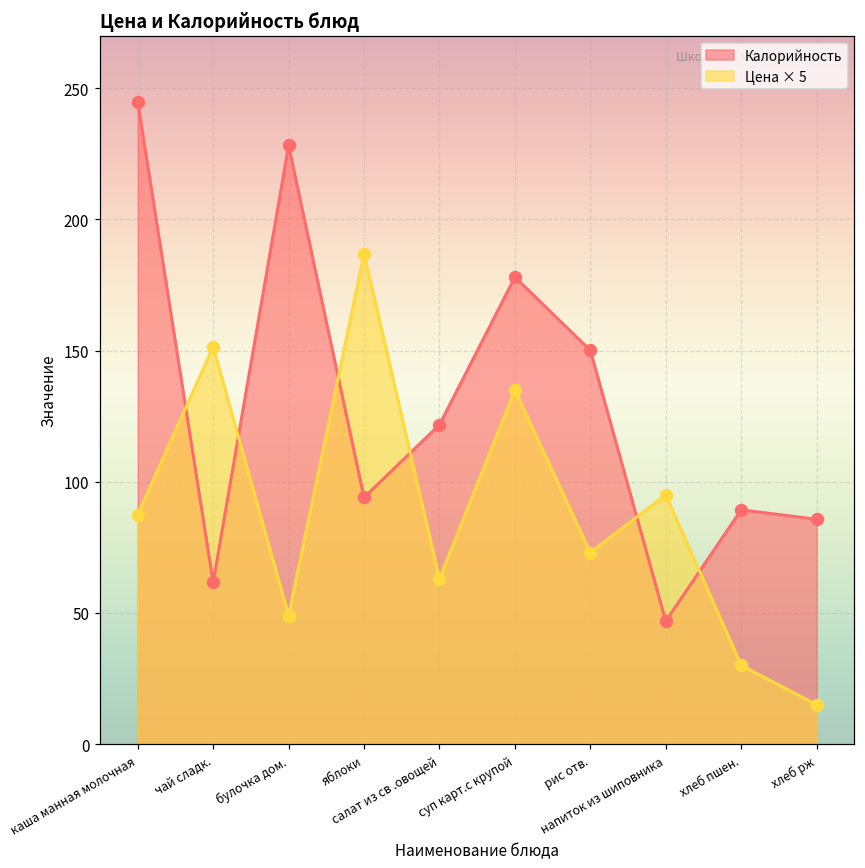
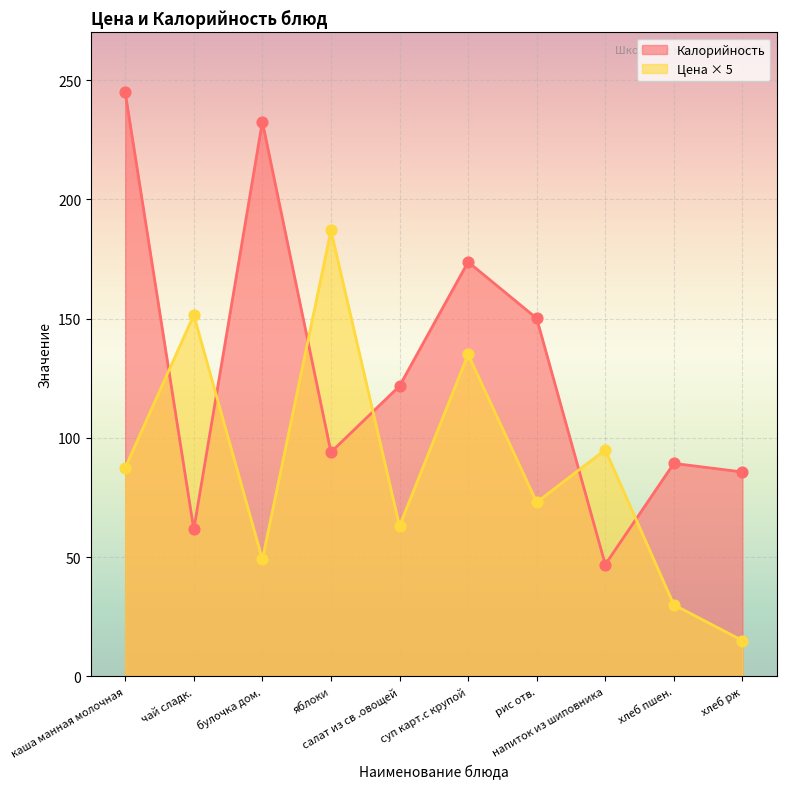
  {
    "Калорийность": {
      "каша манная молочная": 245,
      "чай сладк.": 62,
-     "булочка дом.": 228,
+     "булочка дом.": 233,
      "яблоки": 94,
      "салат из св .овощей": 122,
-     "суп карт.с крупой": 178,
+     "суп карт.с крупой": 174,
      "рис отв.": 150,
      "напиток из шиповника": 47,
      "хлеб пшен.": 89,
      "хлеб рж": 86
    },
    "Цена × 5": {
      "каша манная молочная": 88,
      "чай сладк.": 152,
      "булочка дом.": 49,
      "яблоки": 187,
      "салат из св .овощей": 63,
      "суп карт.с крупой": 135,
      "рис отв.": 73,
      "напиток из шиповника": 95,
      "хлеб пшен.": 30,
      "хлеб рж": 15
    }
  }
